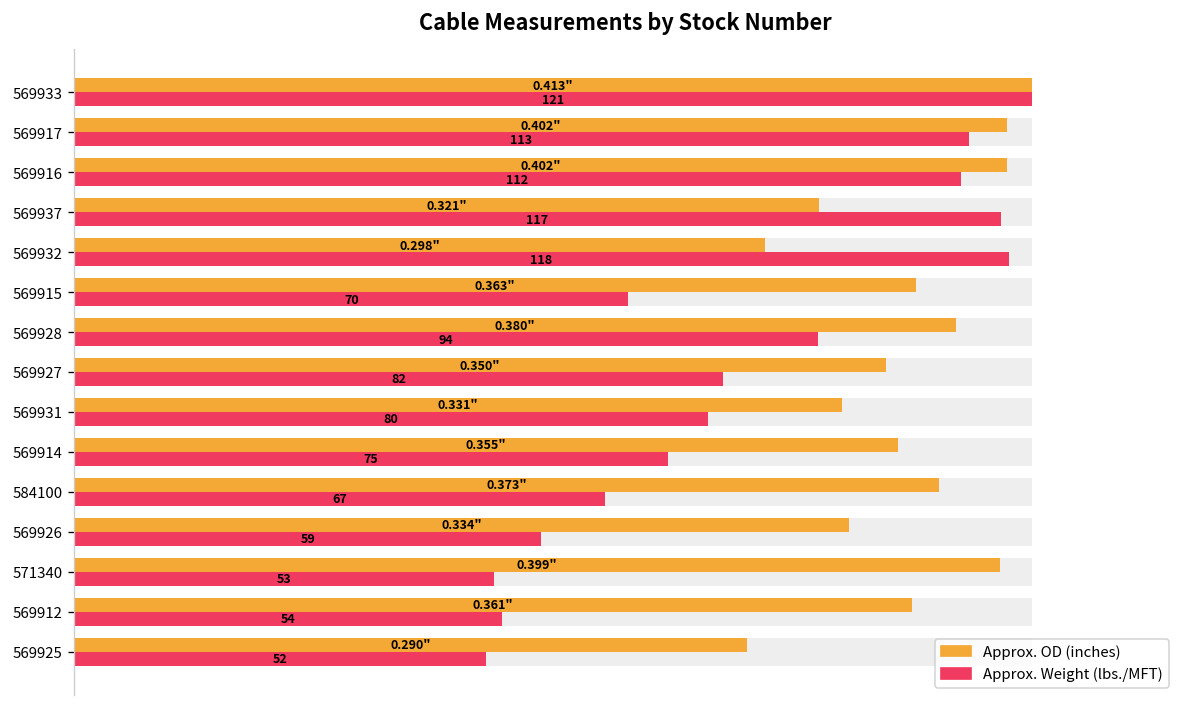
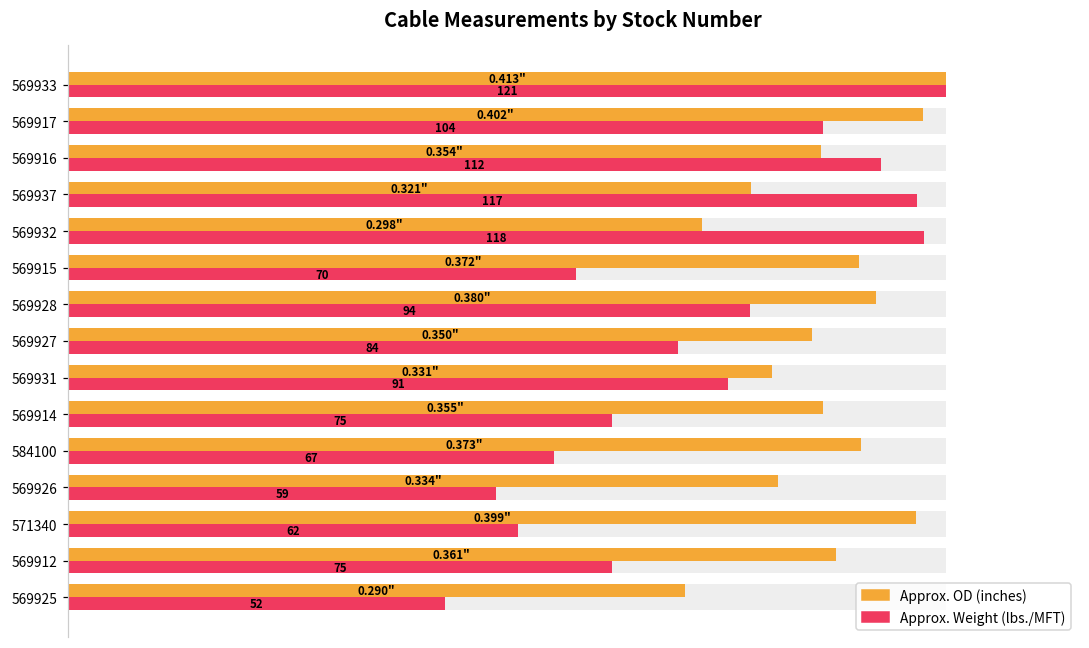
  {
    "Approx. OD (inches)": {
-     "569916": "0.402\"",
-     "569915": "0.363\""
+     "569916": "0.354\"",
+     "569915": "0.372\""
    },
    "Approx. Weight (lbs./MFT)": {
-     "569917": "113",
-     "569927": "82",
-     "569931": "80",
-     "571340": "53",
-     "569912": "54"
+     "569917": "104",
+     "569927": "84",
+     "569931": "91",
+     "571340": "62",
+     "569912": "75"
    }
  }
